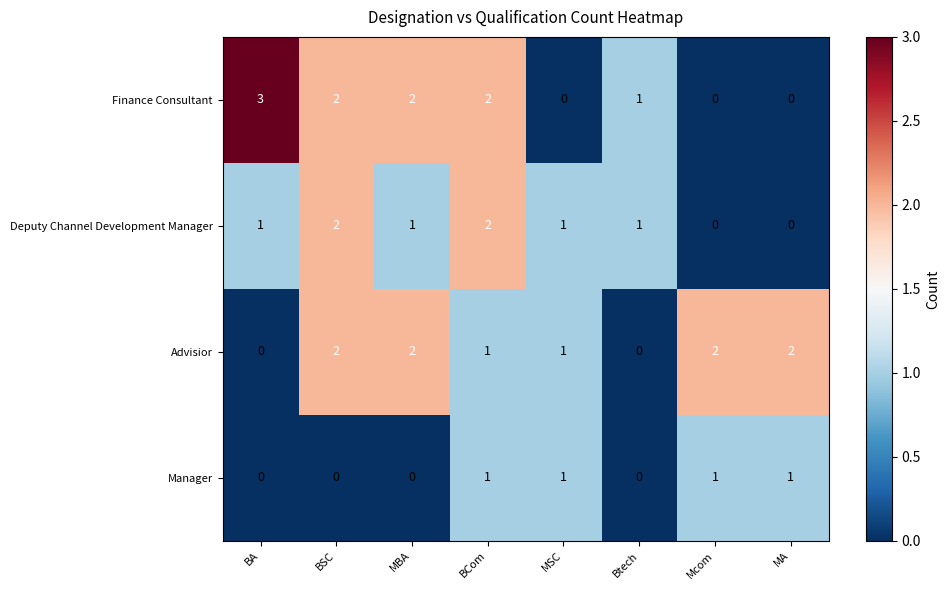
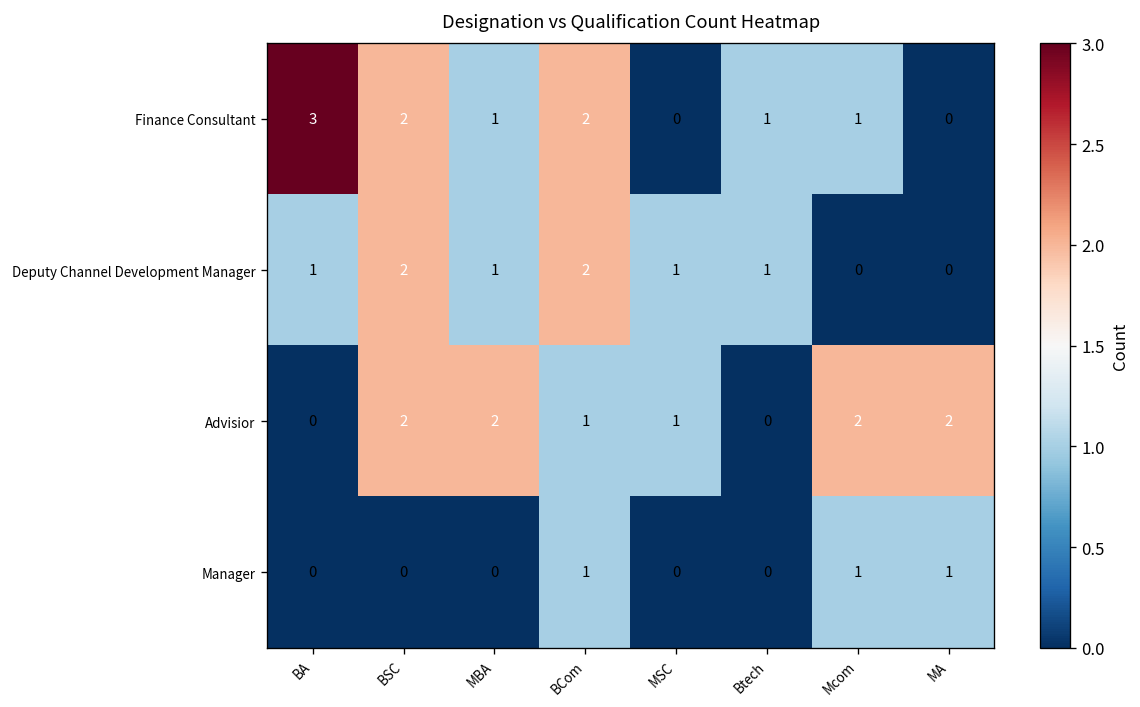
  {
    "Finance Consultant": {
      "BA": 3,
      "BSC": 2,
-     "MBA": 2,
+     "MBA": 1,
      "BCom": 2,
      "MSC": 0,
      "Btech": 1,
-     "Mcom": 0,
+     "Mcom": 1,
      "MA": 0
    },
    "Deputy Channel Development Manager": {
      "BA": 1,
      "BSC": 2,
      "MBA": 1,
      "BCom": 2,
      "MSC": 1,
      "Btech": 1,
      "Mcom": 0,
      "MA": 0
    },
    "Advisior": {
      "BA": 0,
      "BSC": 2,
      "MBA": 2,
      "BCom": 1,
      "MSC": 1,
      "Btech": 0,
      "Mcom": 2,
      "MA": 2
    },
    "Manager": {
      "BA": 0,
      "BSC": 0,
      "MBA": 0,
      "BCom": 1,
-     "MSC": 1,
+     "MSC": 0,
      "Btech": 0,
      "Mcom": 1,
      "MA": 1
    }
  }
